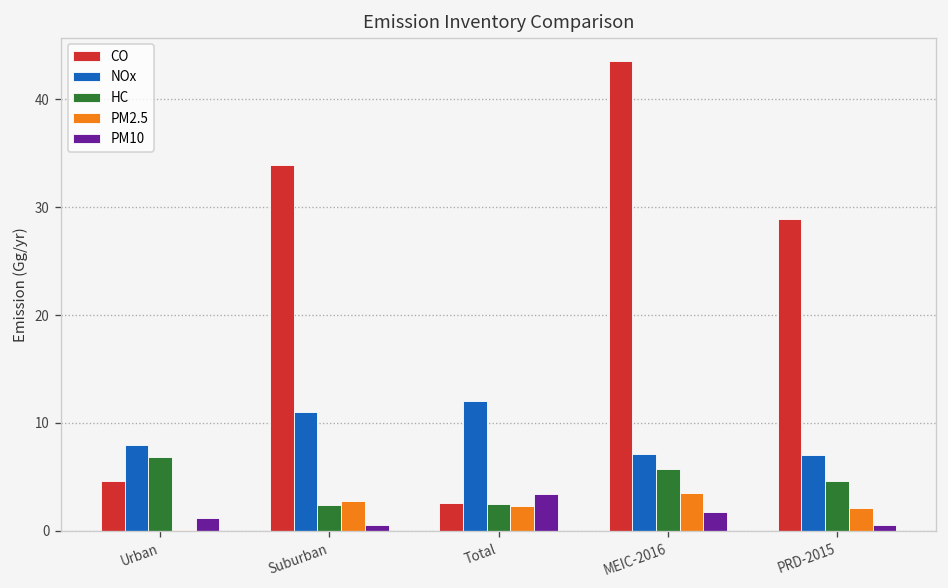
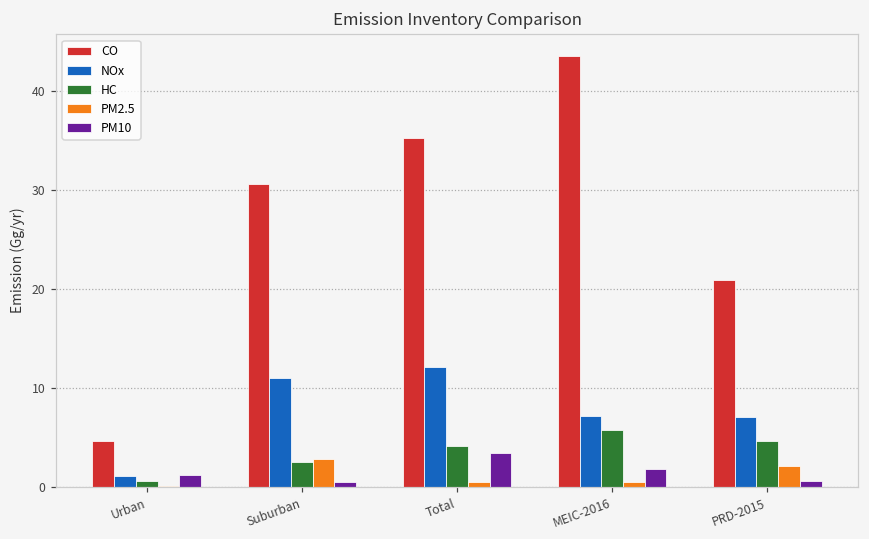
  {
    "CO": {
      "Urban": 5,
-     "Suburban": 34,
-     "Total": 3,
+     "Suburban": 31,
+     "Total": 35,
      "MEIC-2016": 44,
-     "PRD-2015": 29
+     "PRD-2015": 21
    },
    "NOx": {
-     "Urban": 8,
+     "Urban": 1,
      "Suburban": 11,
      "Total": 12,
      "MEIC-2016": 7,
      "PRD-2015": 7
    },
    "HC": {
-     "Urban": 7,
+     "Urban": 1,
      "Suburban": 2,
-     "Total": 3,
+     "Total": 4,
      "MEIC-2016": 6,
      "PRD-2015": 5
    },
    "PM2.5": {
      "Suburban": 3,
-     "Total": 2,
-     "MEIC-2016": 4,
+     "Total": 0,
+     "MEIC-2016": 0,
      "PRD-2015": 2
    },
    "PM10": {
      "Urban": 1,
      "Suburban": 1,
      "Total": 3,
      "MEIC-2016": 2,
      "PRD-2015": 1
    }
  }
